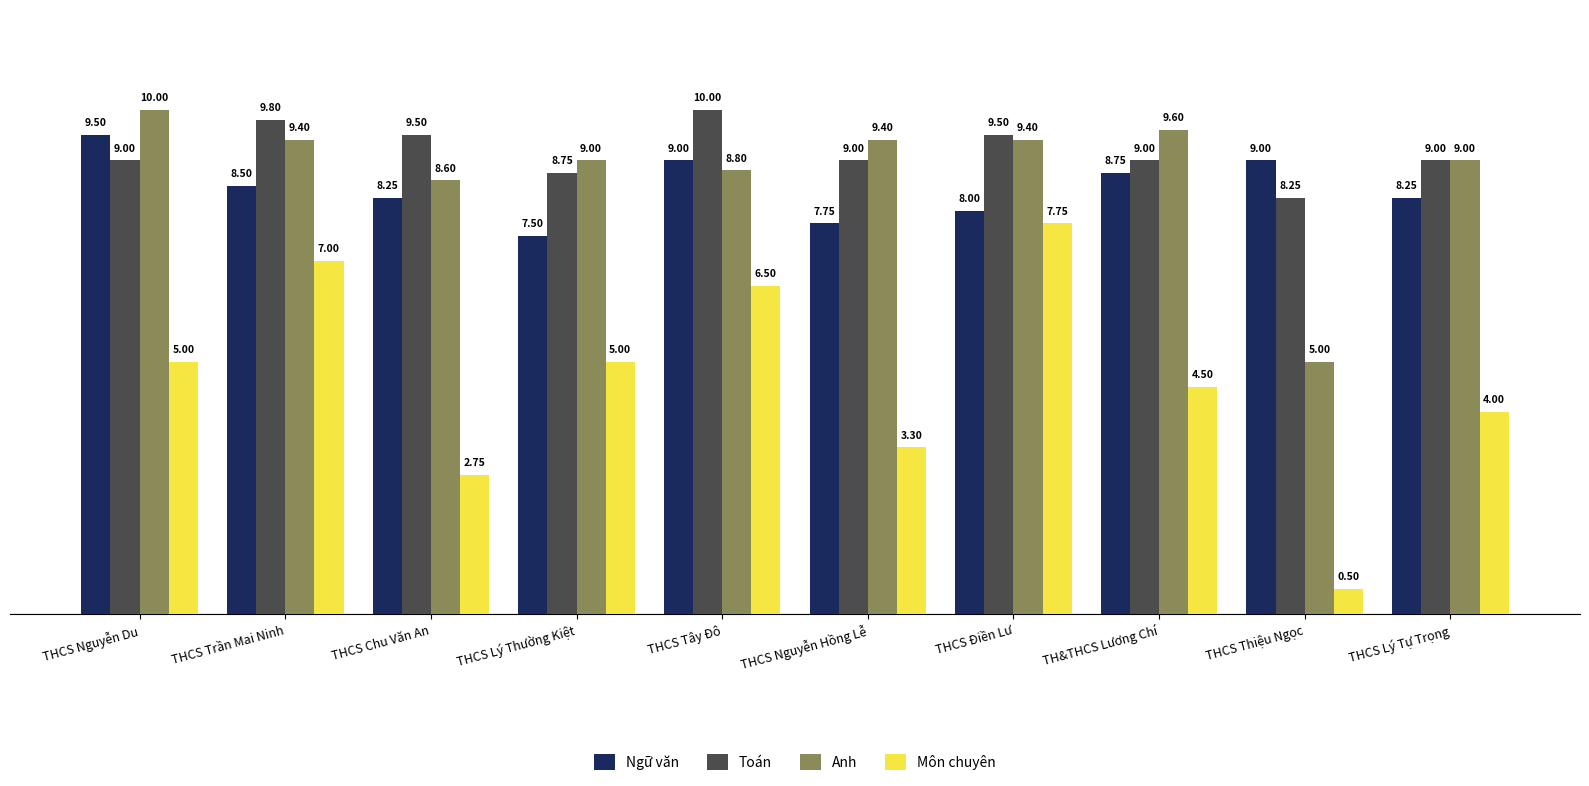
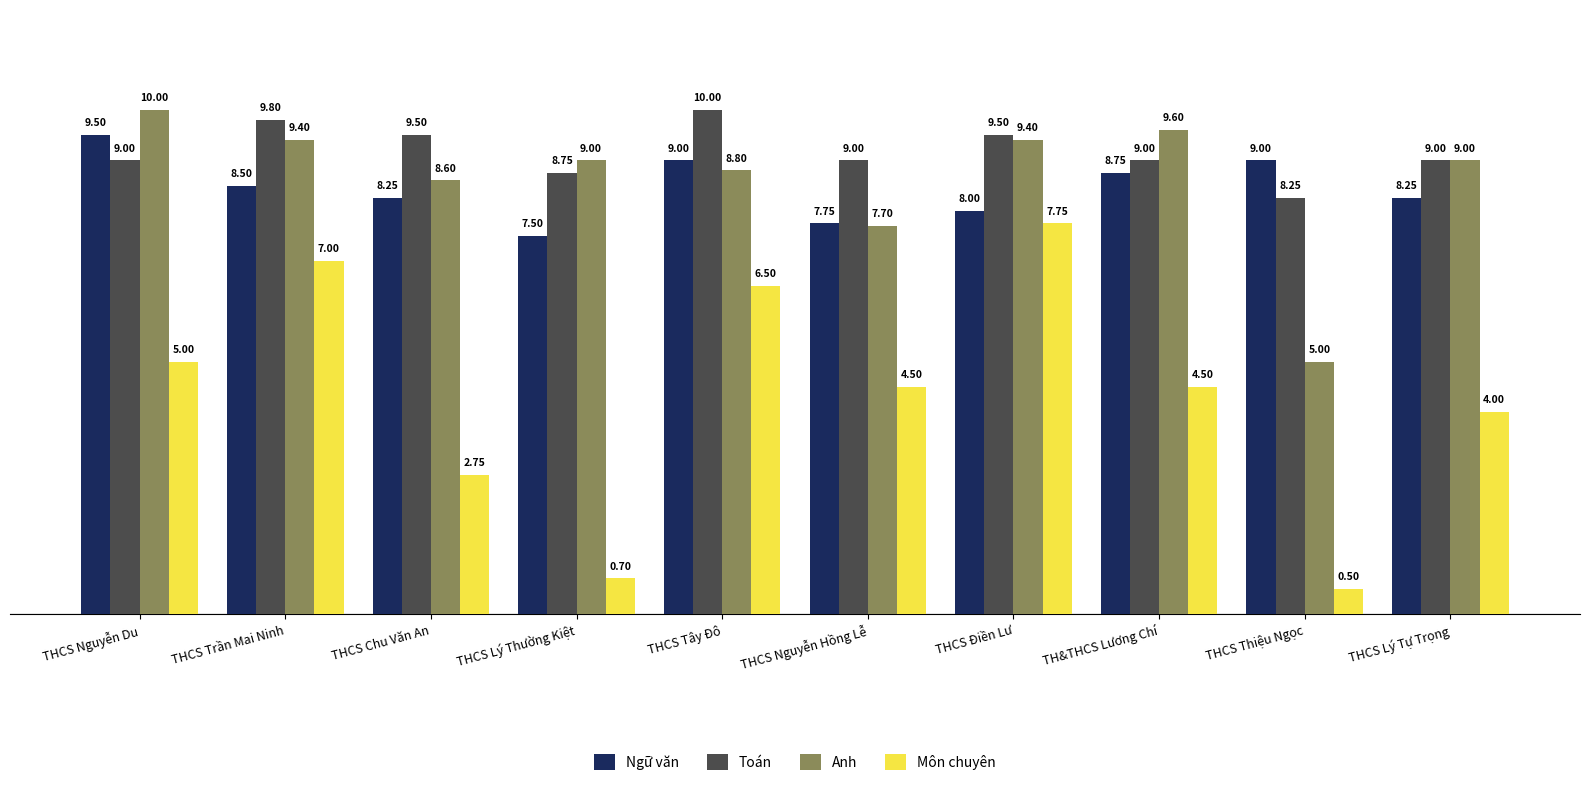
  {
    "Ngữ văn": {
      "THCS Nguyễn Du": 9.50,
      "THCS Trần Mai Ninh": 8.50,
      "THCS Chu Văn An": 8.25,
      "THCS Lý Thường Kiệt": 7.50,
      "THCS Tây Đô": 9.00,
      "THCS Nguyễn Hồng Lễ": 7.75,
      "THCS Điền Lư": 8.00,
      "TH&THCS Lương Chí": 8.75,
      "THCS Thiệu Ngọc": 9.00,
      "THCS Lý Tự Trọng": 8.25
    },
    "Toán": {
      "THCS Nguyễn Du": 9.00,
      "THCS Trần Mai Ninh": 9.80,
      "THCS Chu Văn An": 9.50,
      "THCS Lý Thường Kiệt": 8.75,
      "THCS Tây Đô": 10.00,
      "THCS Nguyễn Hồng Lễ": 9.00,
      "THCS Điền Lư": 9.50,
      "TH&THCS Lương Chí": 9.00,
      "THCS Thiệu Ngọc": 8.25,
      "THCS Lý Tự Trọng": 9.00
    },
    "Anh": {
      "THCS Nguyễn Du": 10.00,
      "THCS Trần Mai Ninh": 9.40,
      "THCS Chu Văn An": 8.60,
      "THCS Lý Thường Kiệt": 9.00,
      "THCS Tây Đô": 8.80,
-     "THCS Nguyễn Hồng Lễ": 9.40,
+     "THCS Nguyễn Hồng Lễ": 7.70,
      "THCS Điền Lư": 9.40,
      "TH&THCS Lương Chí": 9.60,
      "THCS Thiệu Ngọc": 5.00,
      "THCS Lý Tự Trọng": 9.00
    },
    "Môn chuyên": {
      "THCS Nguyễn Du": 5.00,
      "THCS Trần Mai Ninh": 7.00,
      "THCS Chu Văn An": 2.75,
-     "THCS Lý Thường Kiệt": 5.00,
+     "THCS Lý Thường Kiệt": 0.70,
      "THCS Tây Đô": 6.50,
-     "THCS Nguyễn Hồng Lễ": 3.30,
+     "THCS Nguyễn Hồng Lễ": 4.50,
      "THCS Điền Lư": 7.75,
      "TH&THCS Lương Chí": 4.50,
      "THCS Thiệu Ngọc": 0.50,
      "THCS Lý Tự Trọng": 4.00
    }
  }
